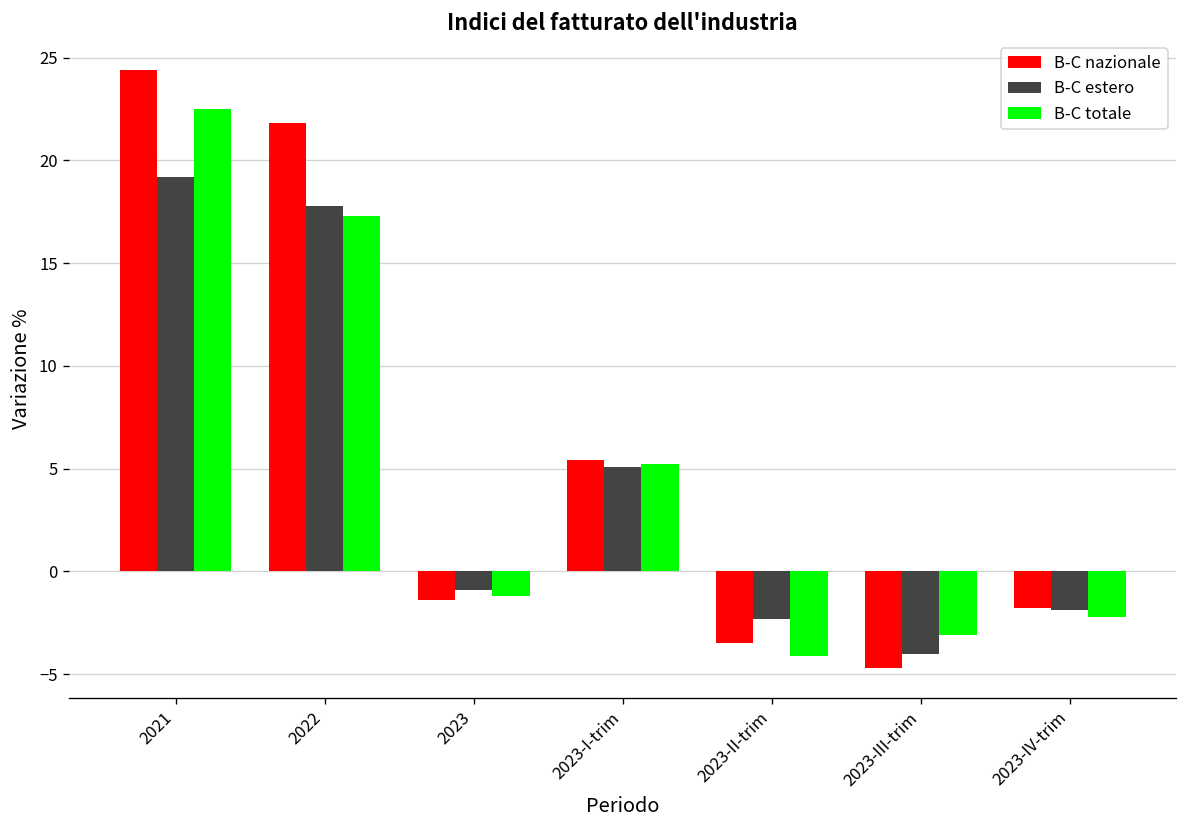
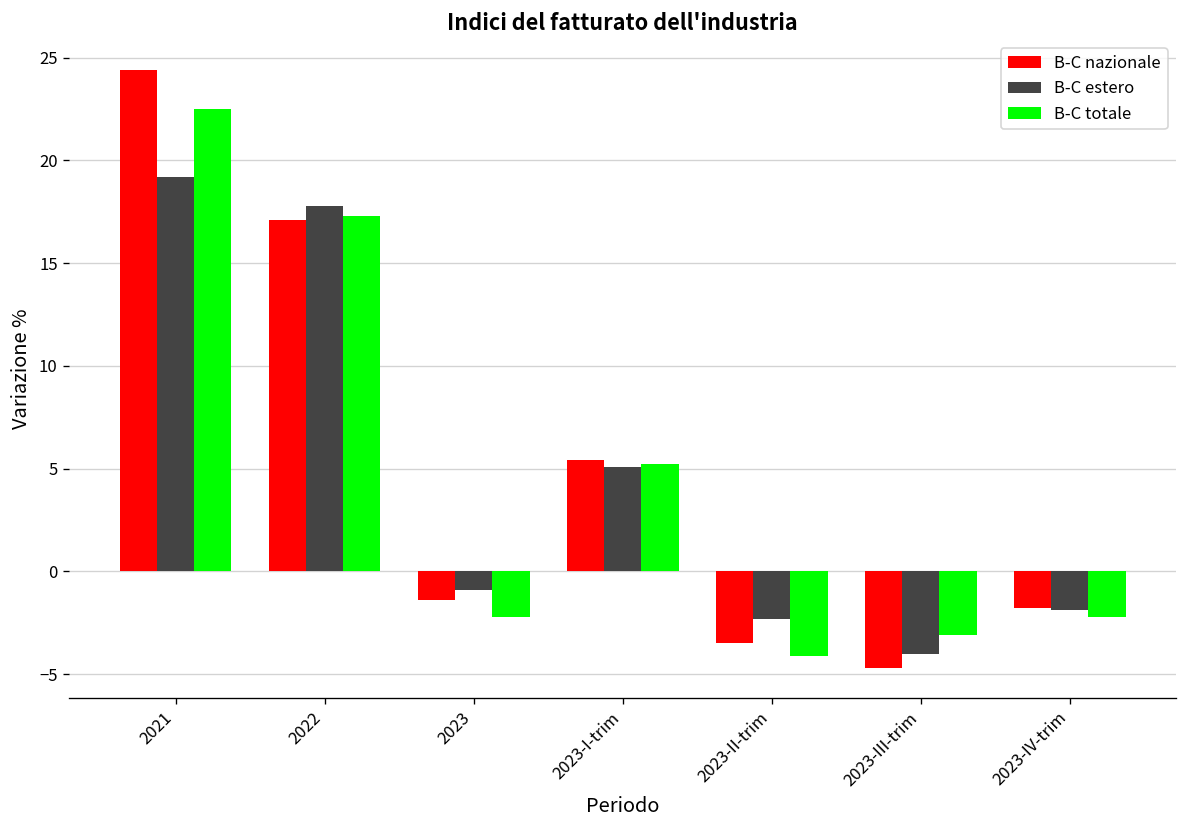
  {
    "B-C nazionale": {
      "2021": 24.4,
-     "2022": 21.8,
+     "2022": 17.1,
      "2023": -1.4,
      "2023-I-trim": 5.4,
      "2023-II-trim": -3.5,
      "2023-III-trim": -4.7,
      "2023-IV-trim": -1.8
    },
    "B-C estero": {
      "2021": 19.2,
      "2022": 17.8,
      "2023": -0.9,
      "2023-I-trim": 5.1,
      "2023-II-trim": -2.3,
      "2023-III-trim": -4.0,
      "2023-IV-trim": -1.9
    },
    "B-C totale": {
      "2021": 22.5,
      "2022": 17.3,
-     "2023": -1.2,
+     "2023": -2.2,
      "2023-I-trim": 5.2,
      "2023-II-trim": -4.1,
      "2023-III-trim": -3.1,
      "2023-IV-trim": -2.2
    }
  }
